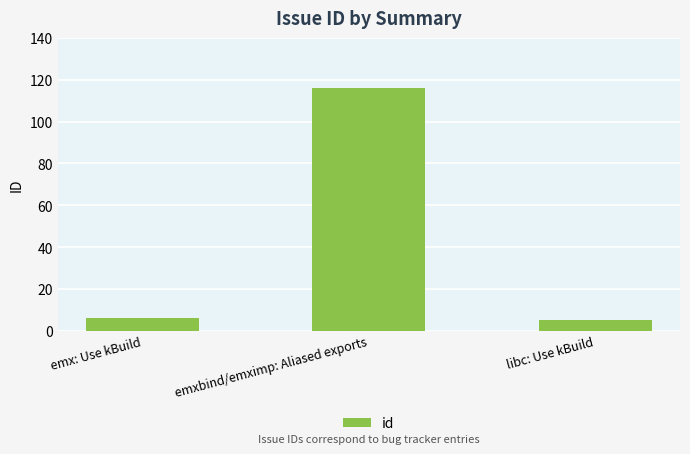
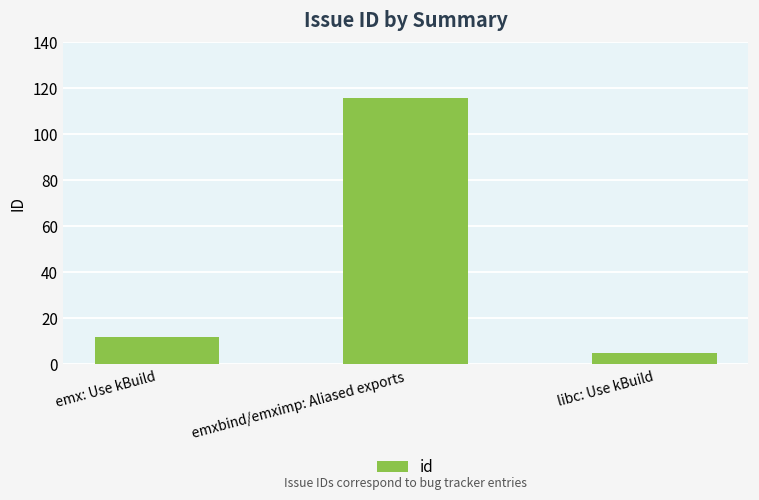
  {
-   "emx: Use kBuild": 6,
+   "emx: Use kBuild": 12,
    "emxbind/emximp: Aliased exports": 116,
    "libc: Use kBuild": 5
  }
